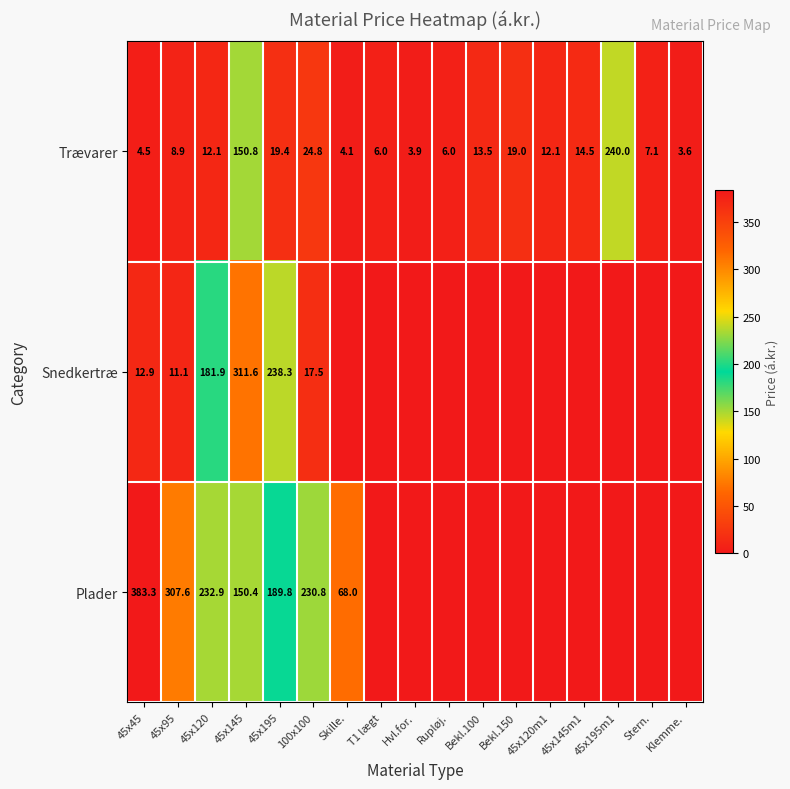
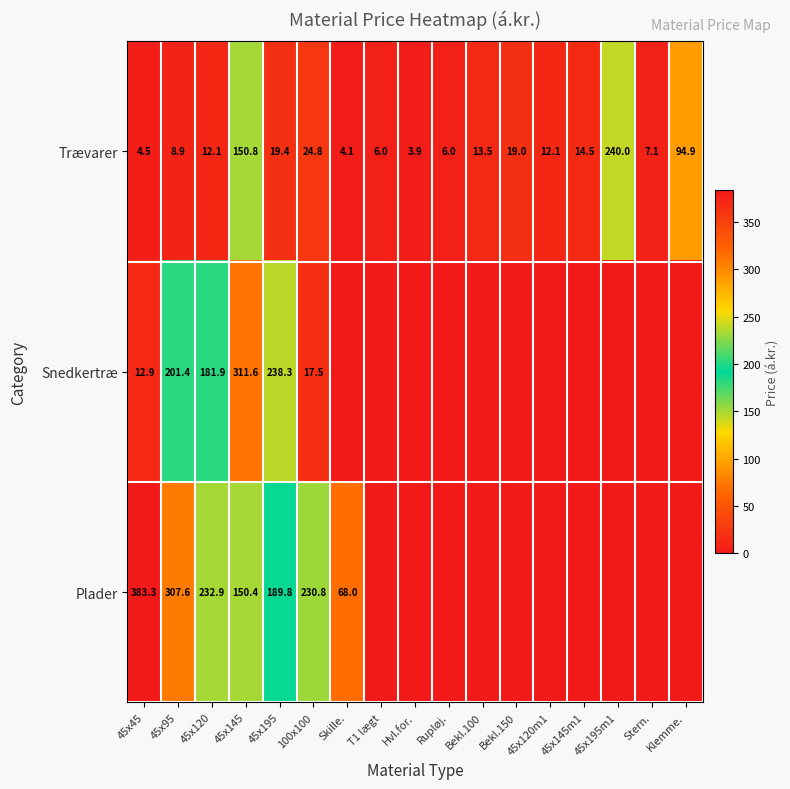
  {
    "Trævarer": {
      "45x45": 4.5,
      "45x95": 8.9,
      "45x120": 12.1,
      "45x145": 150.8,
      "45x195": 19.4,
      "100x100": 24.8,
      "Skille.": 4.1,
      "T1 lægt": 6.0,
      "Hvl.for.": 3.9,
      "Rupløj.": 6.0,
      "Bekl.100": 13.5,
      "Bekl.150": 19.0,
      "45x120m1": 12.1,
      "45x145m1": 14.5,
      "45x195m1": 240.0,
      "Stern.": 7.1,
-     "Klemme.": 3.6
+     "Klemme.": 94.9
    },
    "Snedkertræ": {
      "45x45": 12.9,
-     "45x95": 11.1,
+     "45x95": 201.4,
      "45x120": 181.9,
      "45x145": 311.6,
      "45x195": 238.3,
      "100x100": 17.5
    },
    "Plader": {
      "45x45": 383.3,
      "45x95": 307.6,
      "45x120": 232.9,
      "45x145": 150.4,
      "45x195": 189.8,
      "100x100": 230.8,
      "Skille.": 68.0
    }
  }
